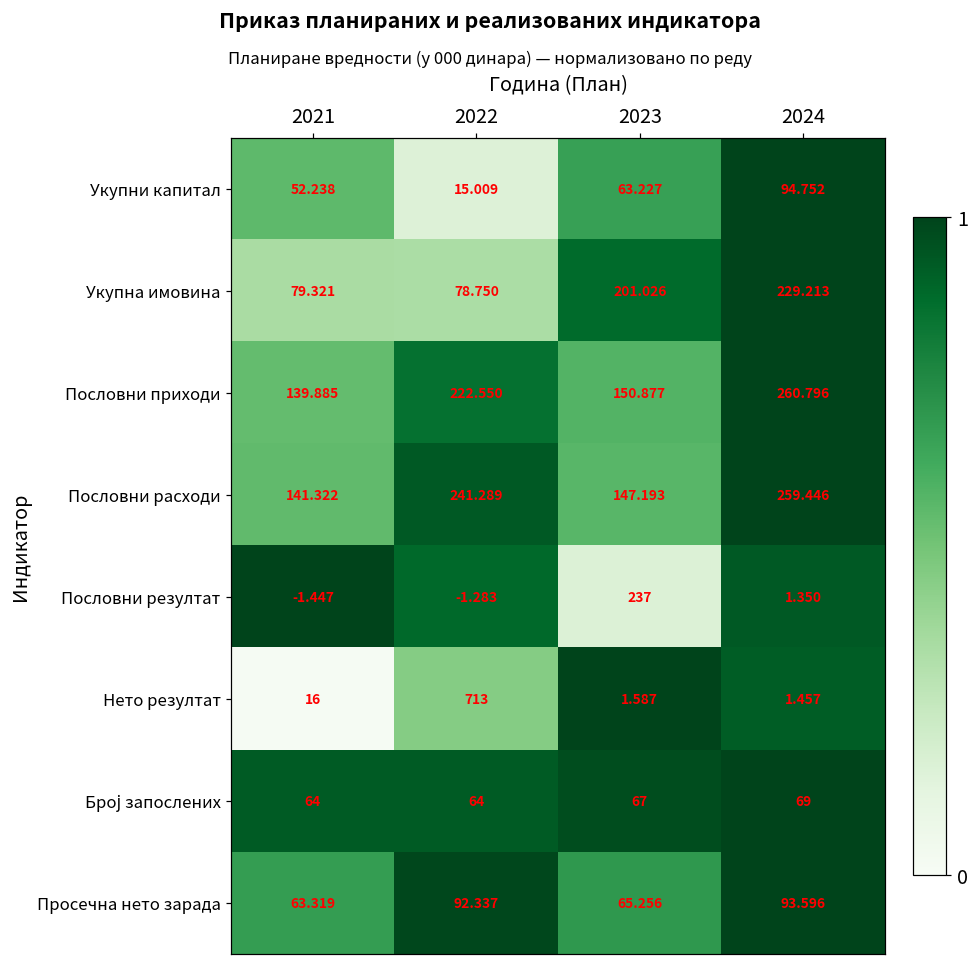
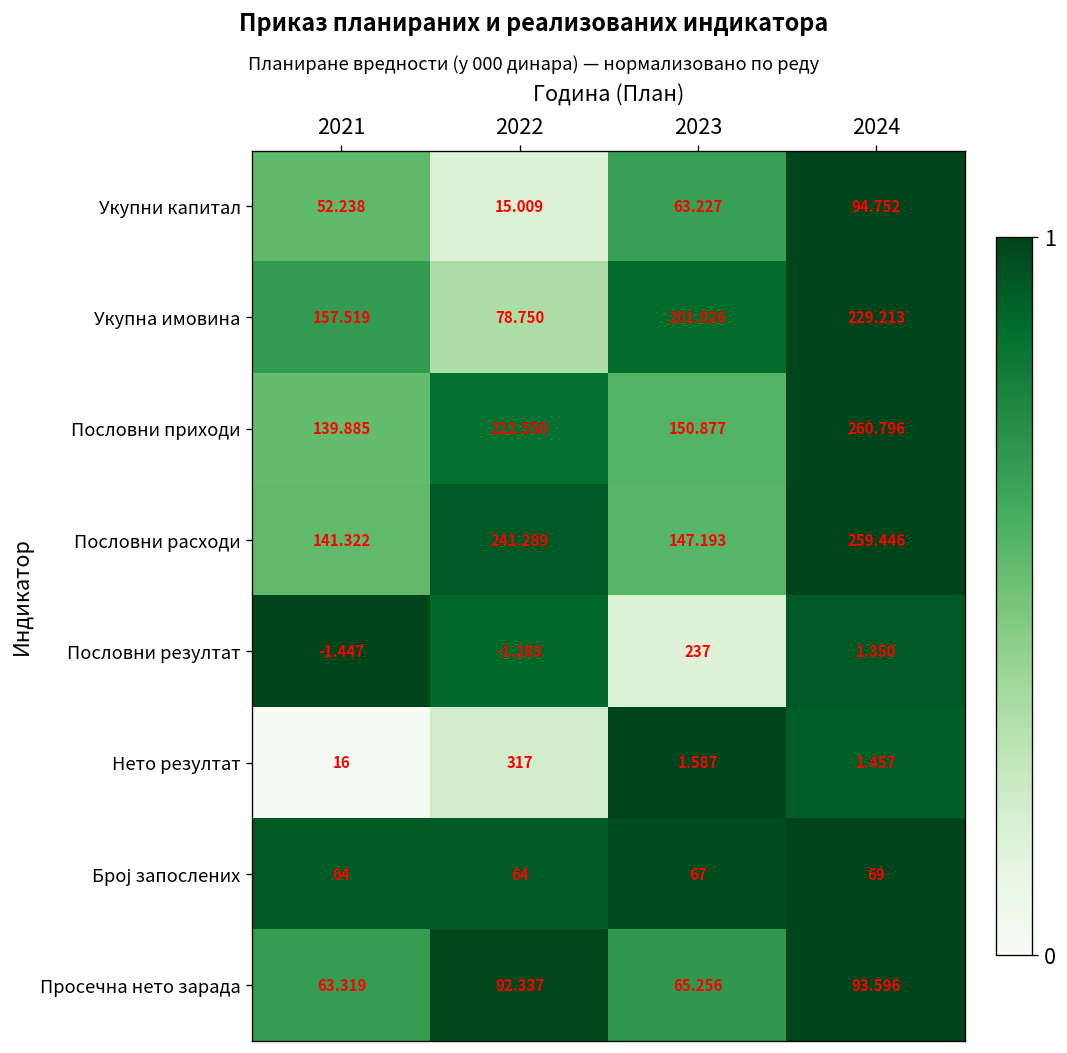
  {
    "Укупни капитал": {
      "2021": 52.238,
      "2022": 15.009,
      "2023": 63.227,
      "2024": 94.752
    },
    "Укупна имовина": {
-     "2021": 79.321,
+     "2021": 157.519,
      "2022": 78.750,
      "2023": 201.026,
      "2024": 229.213
    },
    "Пословни приходи": {
      "2021": 139.885,
      "2022": 222.550,
      "2023": 150.877,
      "2024": 260.796
    },
    "Пословни расходи": {
      "2021": 141.322,
      "2022": 241.289,
      "2023": 147.193,
      "2024": 259.446
    },
    "Пословни резултат": {
      "2021": -1.447,
      "2022": -1.283,
      "2023": 237,
      "2024": 1.350
    },
    "Нето резултат": {
      "2021": 16,
-     "2022": 713,
+     "2022": 317,
      "2023": 1.587,
      "2024": 1.457
    },
    "Број запослених": {
      "2021": 64,
      "2022": 64,
      "2023": 67,
      "2024": 69
    },
    "Просечна нето зарада": {
      "2021": 63.319,
      "2022": 92.337,
      "2023": 65.256,
      "2024": 93.596
    }
  }
